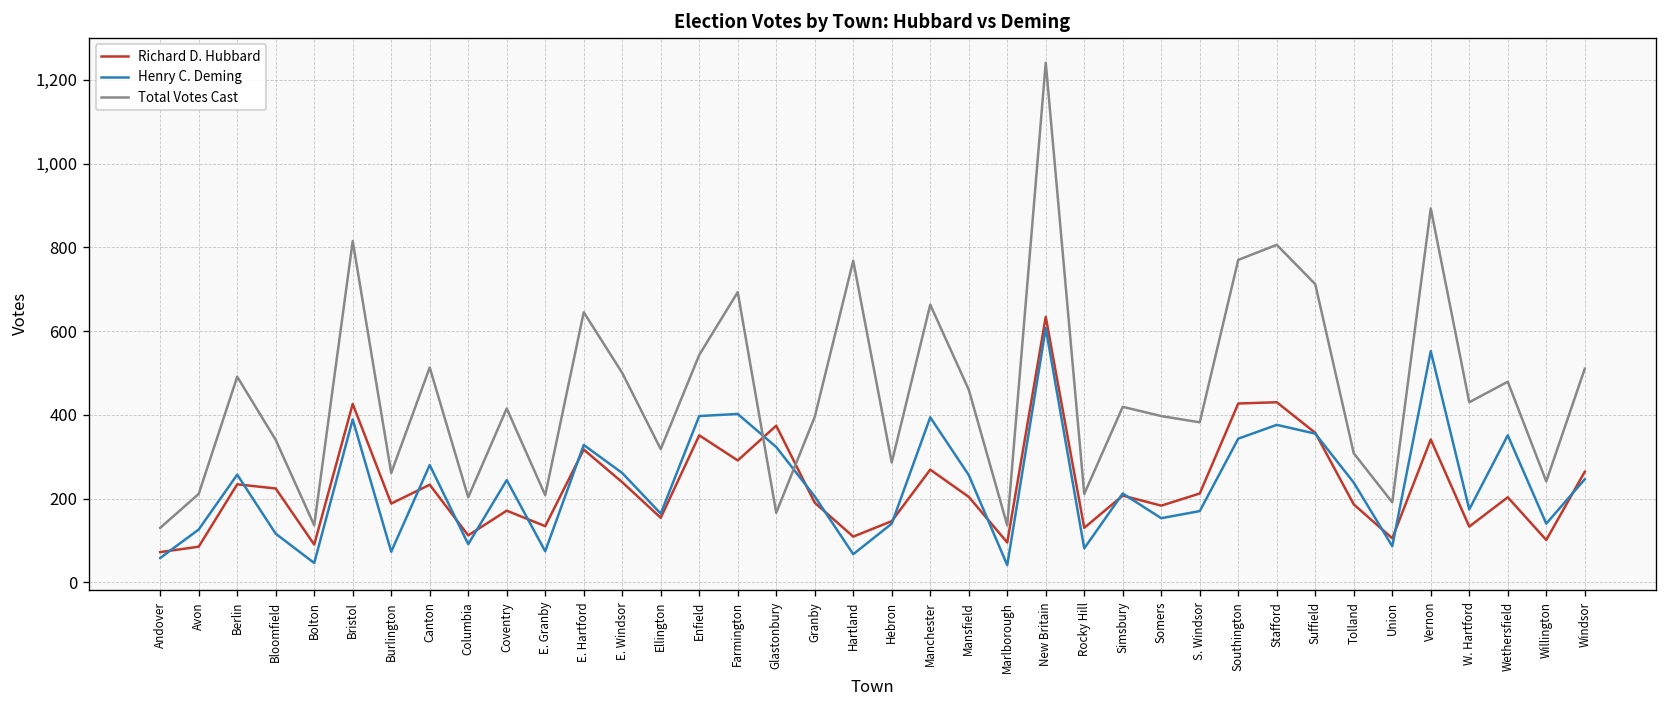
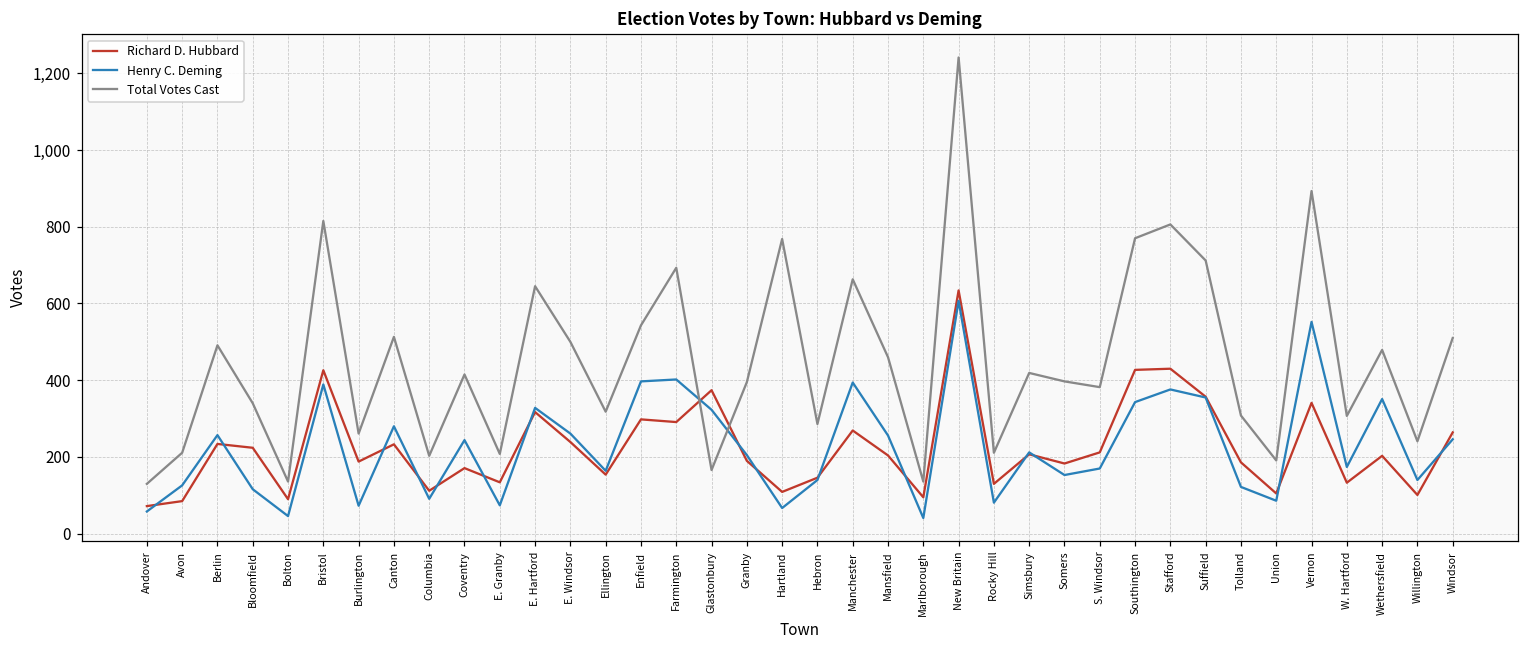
  {
    "Richard D. Hubbard": {
      "Andover": "70",
      "Avon": "90",
      "Berlin": "230",
      "Bloomfield": "220",
      "Bolton": "90",
      "Bristol": "430",
      "Burlington": "190",
      "Canton": "230",
      "Columbia": "110",
      "Coventry": "170",
      "E. Granby": "130",
      "E. Hartford": "320",
      "E. Windsor": "240",
      "Ellington": "150",
-     "Enfield": "350",
+     "Enfield": "300",
      "Farmington": "290",
      "Glastonbury": "370",
      "Granby": "190",
      "Hartland": "110",
      "Manchester": "270",
      "Mansfield": "200",
      "Marlborough": "100",
      "New Britain": "630",
      "Rocky Hill": "130",
      "Somers": "180",
      "S. Windsor": "210",
      "Southington": "430",
      "Stafford": "430",
      "Tolland": "190",
      "Union": "110",
      "Vernon": "340",
      "W. Hartford": "130",
      "Wethersfield": "200",
      "Willington": "100",
      "Windsor": "260"
    },
    "Henry C. Deming": {
      "Andover": "60",
      "Avon": "130",
      "Berlin": "260",
      "Bloomfield": "120",
      "Bolton": "50",
      "Bristol": "390",
      "Burlington": "70",
      "Canton": "280",
      "Columbia": "90",
      "Coventry": "240",
      "E. Granby": "70",
      "E. Hartford": "330",
      "E. Windsor": "260",
      "Ellington": "160",
      "Enfield": "400",
      "Farmington": "400",
      "Glastonbury": "320",
      "Granby": "210",
      "Hartland": "70",
      "Manchester": "390",
      "Mansfield": "260",
      "Marlborough": "40",
      "New Britain": "610",
      "Rocky Hill": "80",
      "Somers": "150",
      "S. Windsor": "170",
      "Southington": "340",
      "Stafford": "380",
-     "Tolland": "240",
+     "Tolland": "120",
      "Union": "90",
      "Vernon": "550",
      "W. Hartford": "170",
      "Wethersfield": "350",
      "Willington": "140",
      "Windsor": "250"
    },
    "Total Votes Cast": {
      "Andover": "130",
      "Avon": "210",
      "Berlin": "490",
      "Bloomfield": "340",
      "Bolton": "140",
      "Bristol": "820",
      "Burlington": "260",
      "Canton": "510",
      "Columbia": "200",
      "Coventry": "420",
      "E. Granby": "210",
      "E. Hartford": "650",
      "E. Windsor": "500",
      "Ellington": "320",
      "Enfield": "540",
      "Farmington": "690",
      "Glastonbury": "170",
      "Granby": "400",
      "Hartland": "770",
      "Hebron": "290",
      "Manchester": "660",
      "Mansfield": "460",
      "Marlborough": "140",
      "New Britain": "1,240",
      "Rocky Hill": "210",
      "Simsbury": "420",
      "Somers": "400",
      "S. Windsor": "380",
      "Southington": "770",
      "Stafford": "810",
      "Suffield": "710",
      "Tolland": "310",
      "Union": "190",
      "Vernon": "890",
-     "W. Hartford": "430",
+     "W. Hartford": "310",
      "Wethersfield": "480",
      "Willington": "240",
      "Windsor": "510"
    }
  }
